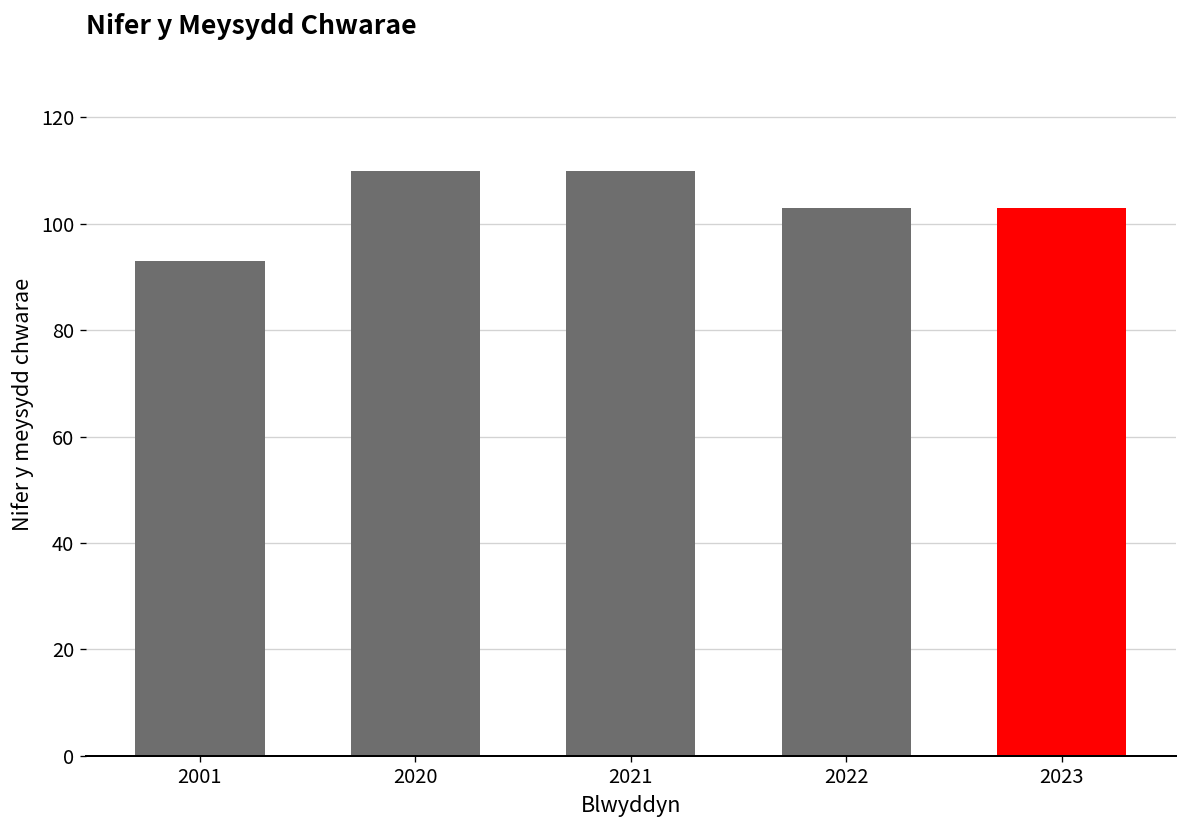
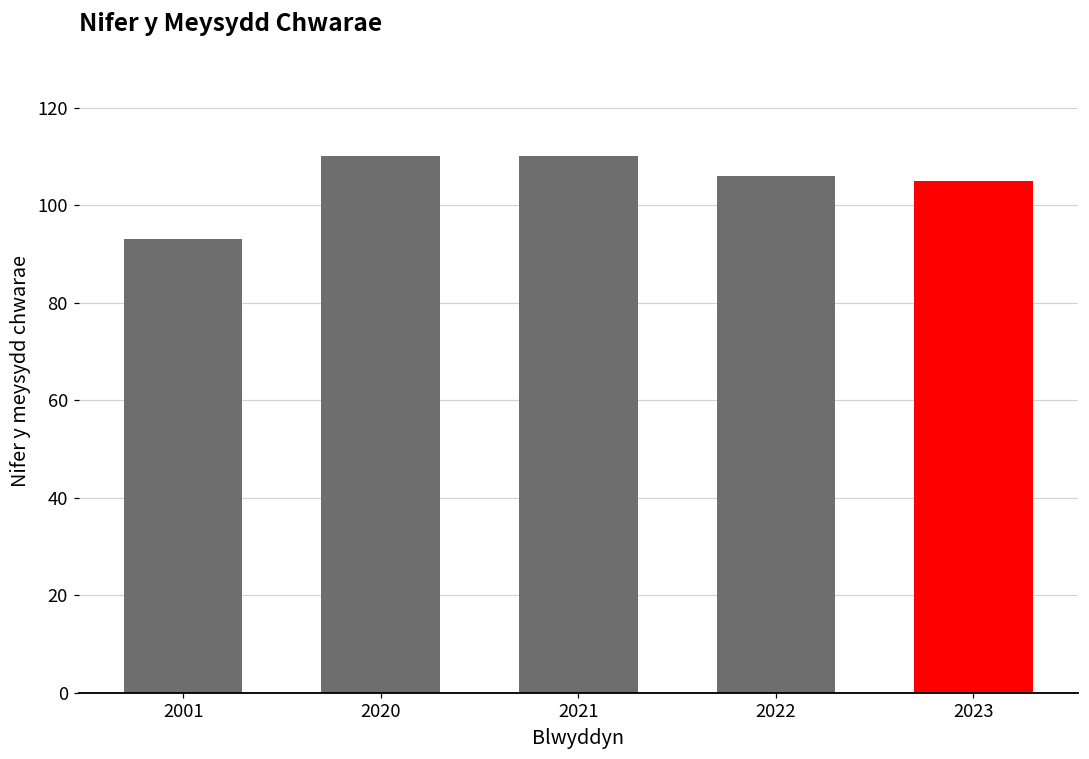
  {
    "2001": 93,
    "2020": 110,
    "2021": 110,
-   "2022": 103,
-   "2023": 103
+   "2022": 106,
+   "2023": 105
  }
